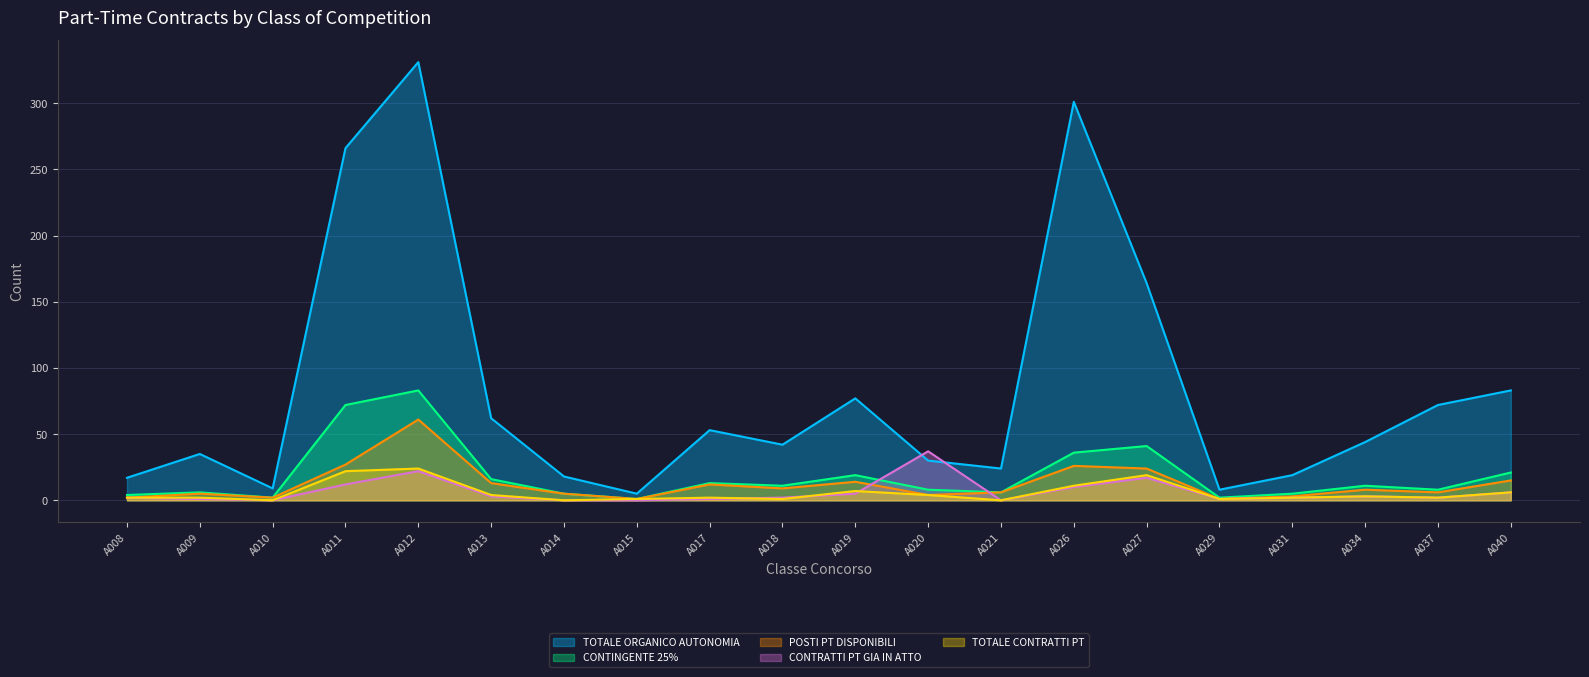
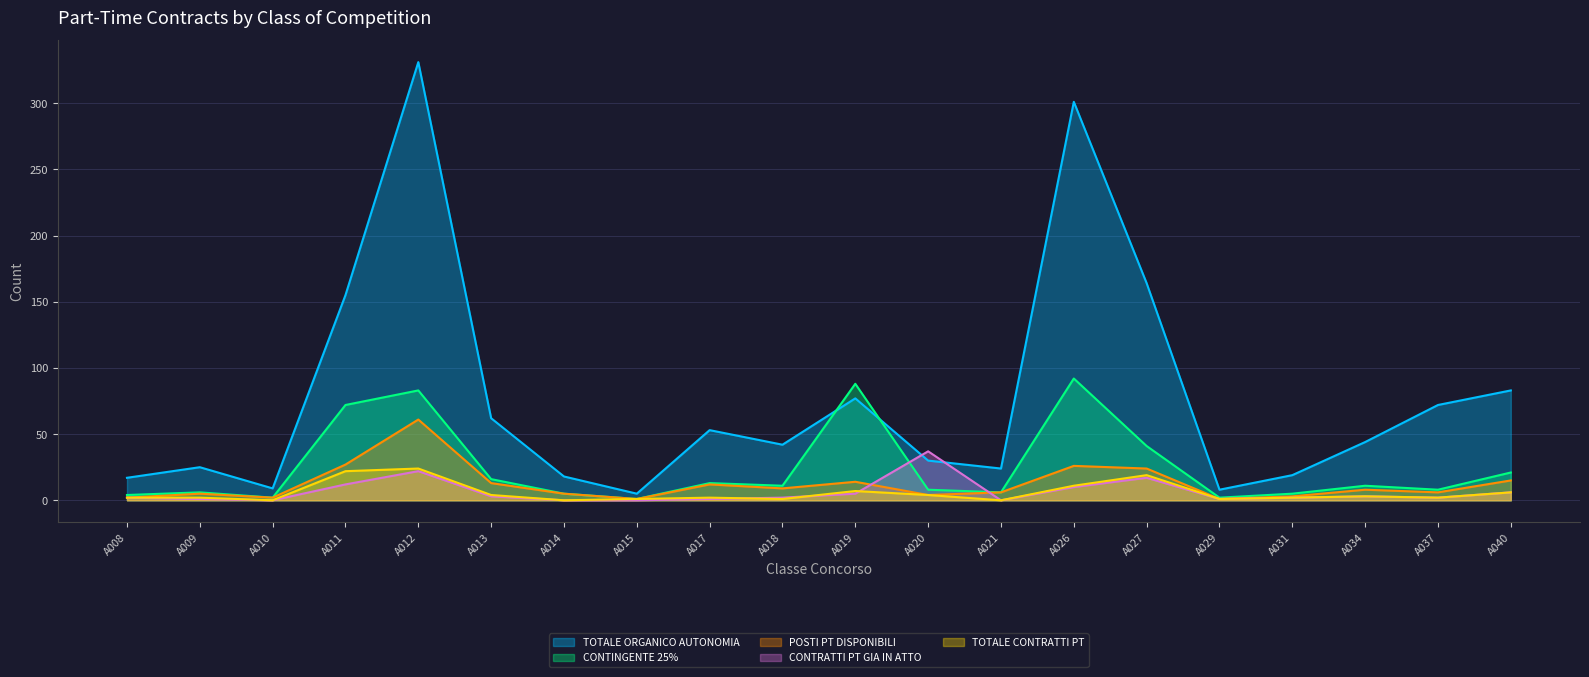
  {
    "TOTALE ORGANICO AUTONOMIA": {
      "A008": 17,
-     "A009": 35,
+     "A009": 25,
      "A010": 9,
-     "A011": 266,
+     "A011": 155,
      "A012": 331,
      "A013": 62,
      "A014": 18,
      "A015": 5,
      "A017": 53,
      "A018": 42,
      "A019": 77,
      "A020": 30,
      "A021": 24,
      "A026": 301,
      "A027": 164,
      "A029": 8,
      "A031": 19,
      "A034": 44,
      "A037": 72,
      "A040": 83
    },
    "CONTINGENTE 25%": {
      "A008": 4,
      "A011": 72,
      "A012": 83,
      "A013": 16,
      "A018": 11,
-     "A019": 19,
+     "A019": 88,
      "A020": 8,
-     "A026": 36,
+     "A026": 92,
      "A027": 41,
      "A031": 5,
      "A034": 11,
      "A037": 8,
      "A040": 21
    },
    "CONTRATTI PT GIA IN ATTO": {
      "A011": 12,
      "A012": 22,
      "A019": 5,
      "A020": 37,
      "A027": 17
    }
  }
